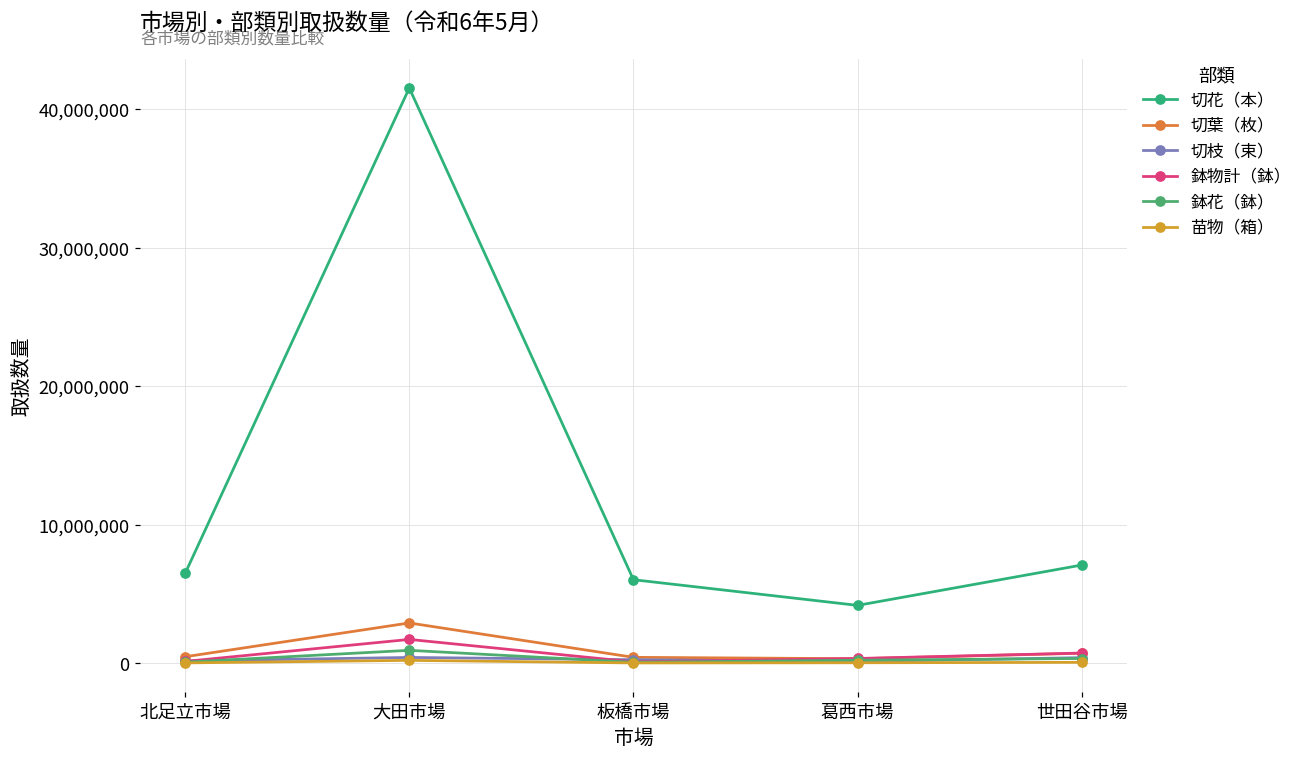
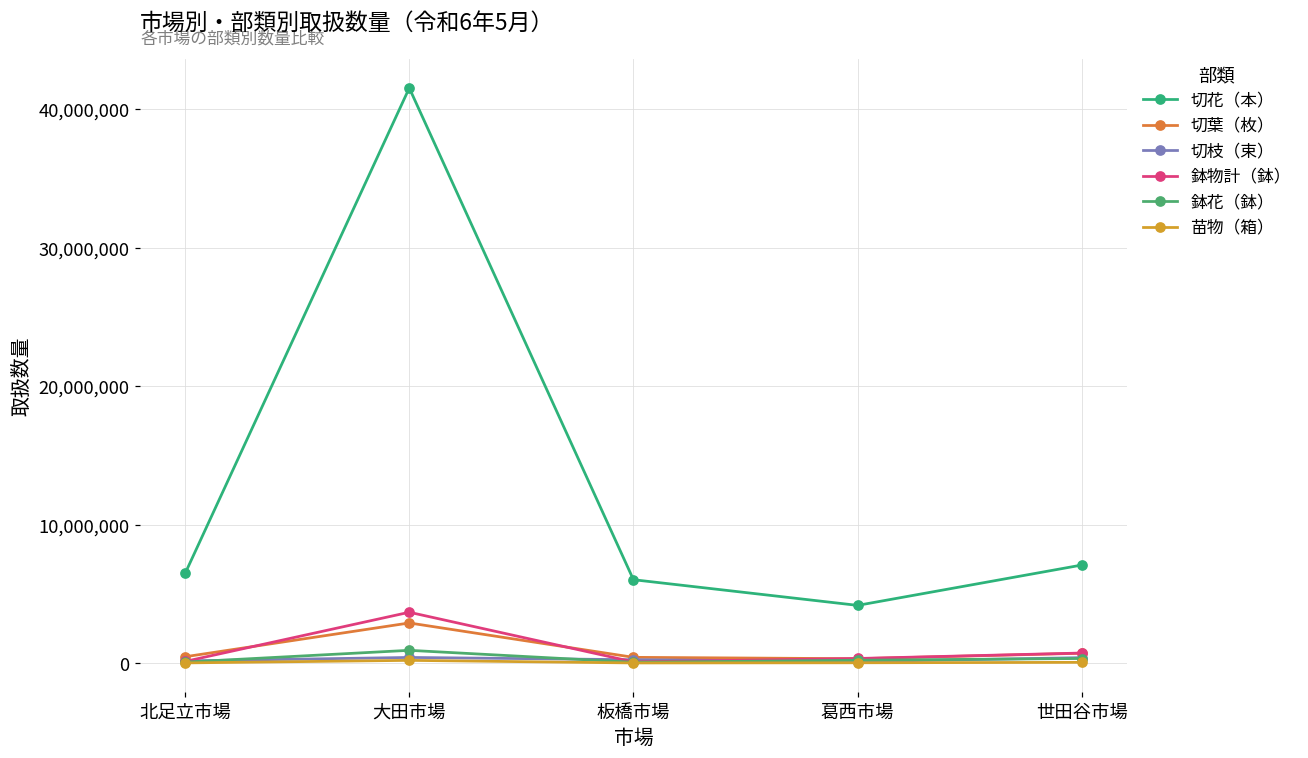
  {
    "切枝（束）": {
      "大田市場": "400,000"
    },
    "鉢物計（鉢）": {
-     "大田市場": "1,700,000"
+     "大田市場": "3,700,000"
    }
  }
